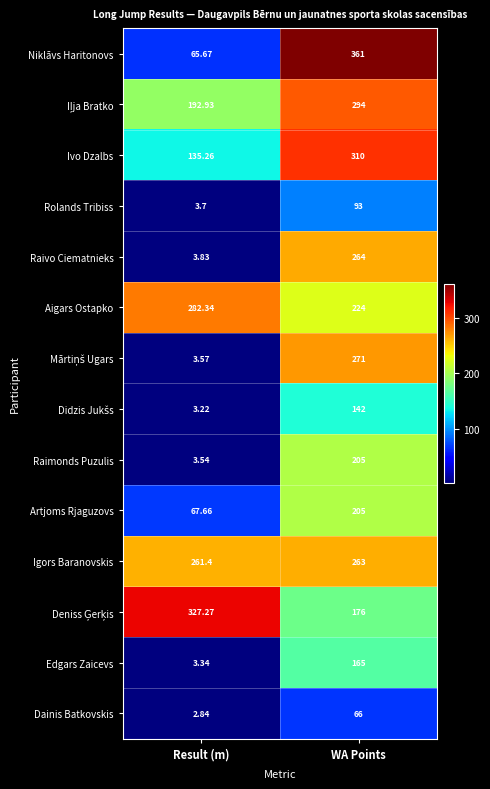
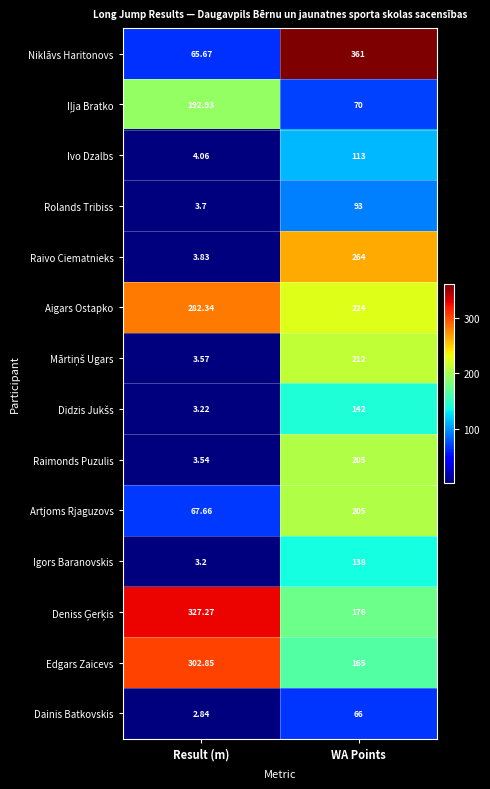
  {
    "Niklāvs Haritonovs": {
      "Result (m)": 65.67,
      "WA Points": 361
    },
    "Iļja Bratko": {
      "Result (m)": 192.93,
-     "WA Points": 294
+     "WA Points": 70
    },
    "Ivo Dzalbs": {
-     "Result (m)": 135.26,
-     "WA Points": 310
+     "Result (m)": 4.06,
+     "WA Points": 113
    },
    "Rolands Tribiss": {
      "Result (m)": 3.7,
      "WA Points": 93
    },
    "Raivo Ciematnieks": {
      "Result (m)": 3.83,
      "WA Points": 264
    },
    "Aigars Ostapko": {
      "Result (m)": 282.34,
      "WA Points": 224
    },
    "Mārtiņš Ugars": {
      "Result (m)": 3.57,
-     "WA Points": 271
+     "WA Points": 212
    },
    "Didzis Jukšs": {
      "Result (m)": 3.22,
      "WA Points": 142
    },
    "Raimonds Puzulis": {
      "Result (m)": 3.54,
      "WA Points": 205
    },
    "Artjoms Rjaguzovs": {
      "Result (m)": 67.66,
      "WA Points": 205
    },
    "Igors Baranovskis": {
-     "Result (m)": 261.4,
-     "WA Points": 263
+     "Result (m)": 3.2,
+     "WA Points": 138
    },
    "Deniss Ģerķis": {
      "Result (m)": 327.27,
      "WA Points": 176
    },
    "Edgars Zaicevs": {
-     "Result (m)": 3.34,
+     "Result (m)": 302.85,
      "WA Points": 165
    },
    "Dainis Batkovskis": {
      "Result (m)": 2.84,
      "WA Points": 66
    }
  }
